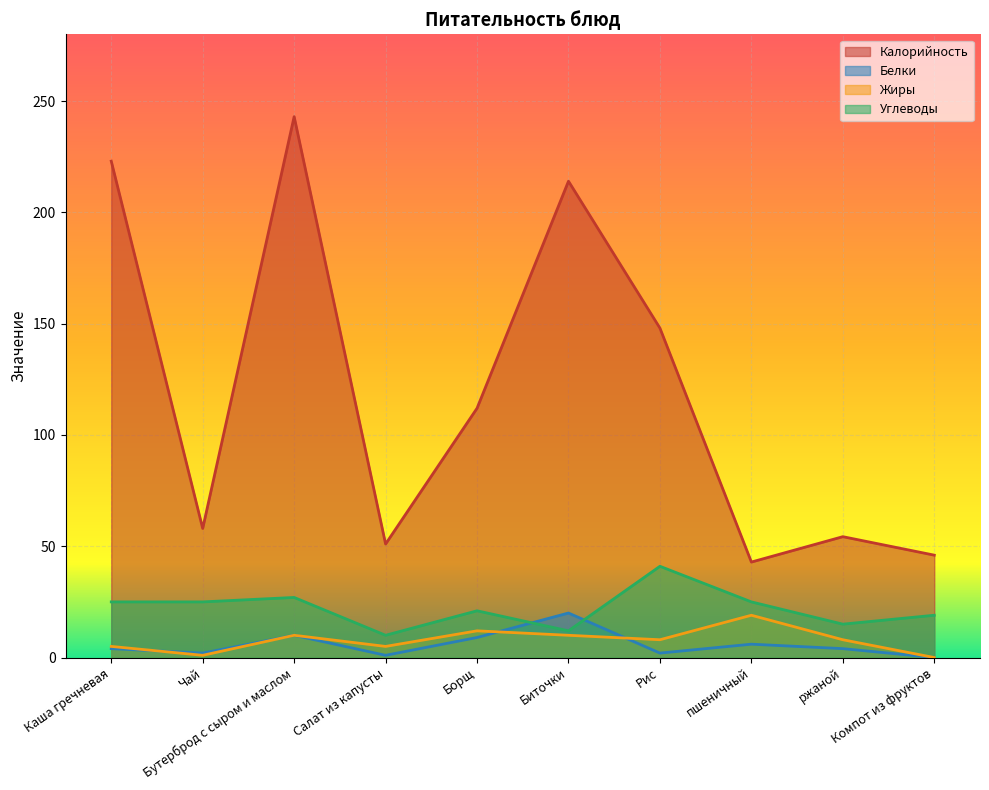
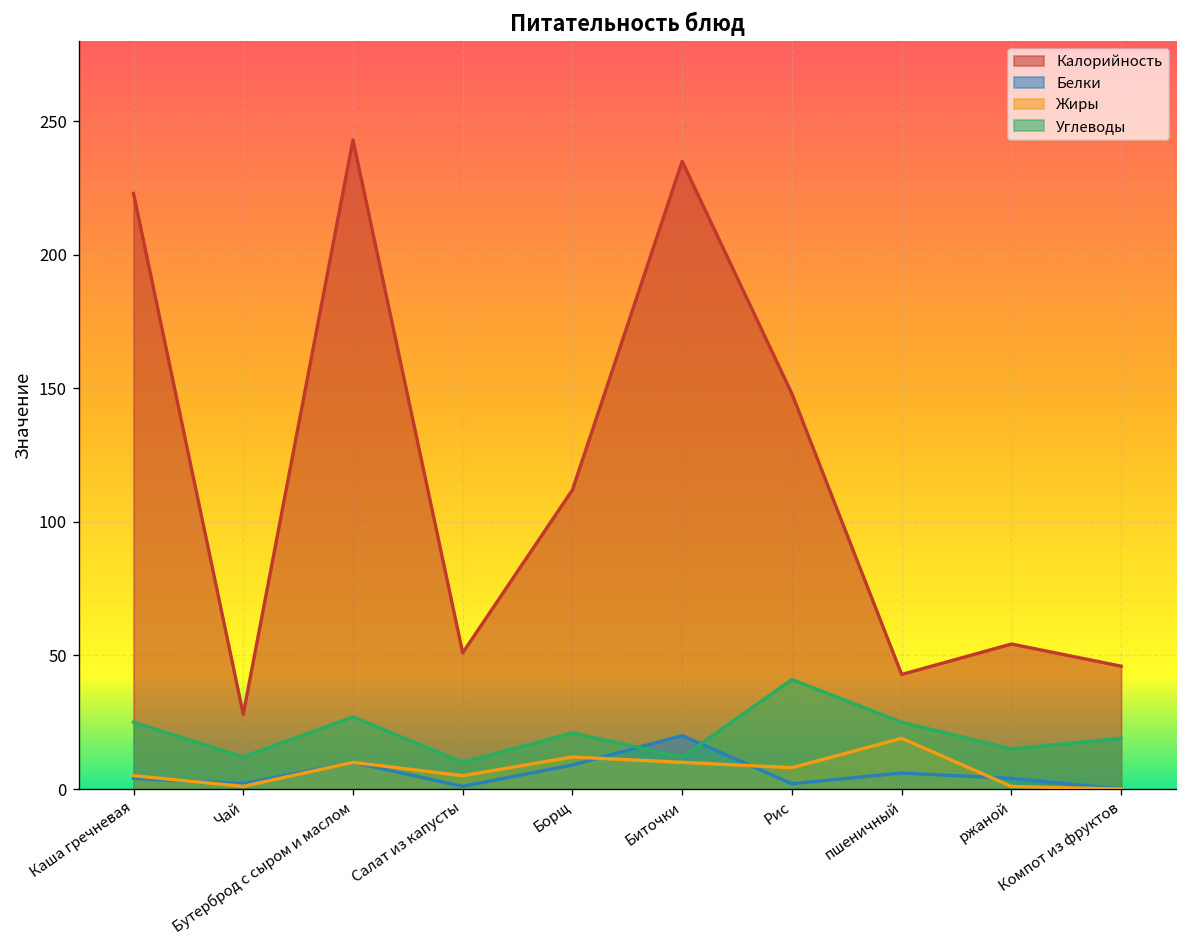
  {
    "Калорийность": {
      "Каша гречневая": 223,
-     "Чай": 58,
+     "Чай": 28,
      "Бутерброд с сыром и маслом": 243,
      "Салат из капусты": 51,
      "Борщ": 112,
-     "Биточки": 214,
+     "Биточки": 235,
      "Рис": 148,
      "пшеничный": 43,
      "ржаной": 54,
      "Компот из фруктов": 46
    },
    "Белки": {
      "Салат из капусты": 1,
      "Борщ": 9,
      "Биточки": 20,
      "Рис": 2,
      "пшеничный": 6,
      "ржаной": 4
    },
    "Жиры": {
      "Салат из капусты": 5,
      "Борщ": 12,
      "Биточки": 10,
      "Рис": 8,
      "пшеничный": 19,
-     "ржаной": 8
+     "ржаной": 1
    },
    "Углеводы": {
      "Каша гречневая": 25,
-     "Чай": 25,
+     "Чай": 12,
      "Бутерброд с сыром и маслом": 27,
      "Салат из капусты": 10,
      "Борщ": 21,
      "Биточки": 12,
      "Рис": 41,
      "пшеничный": 25,
      "ржаной": 15,
      "Компот из фруктов": 19
    }
  }
